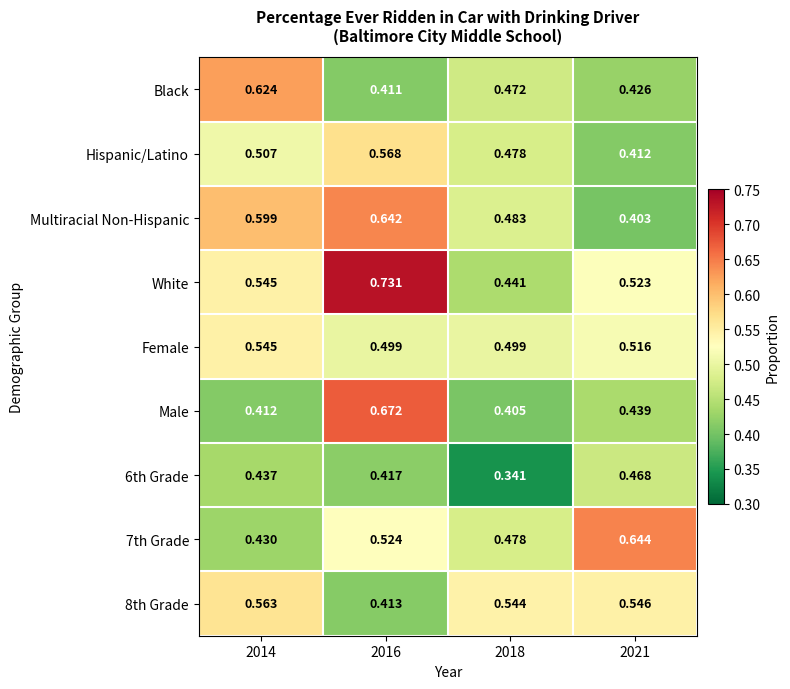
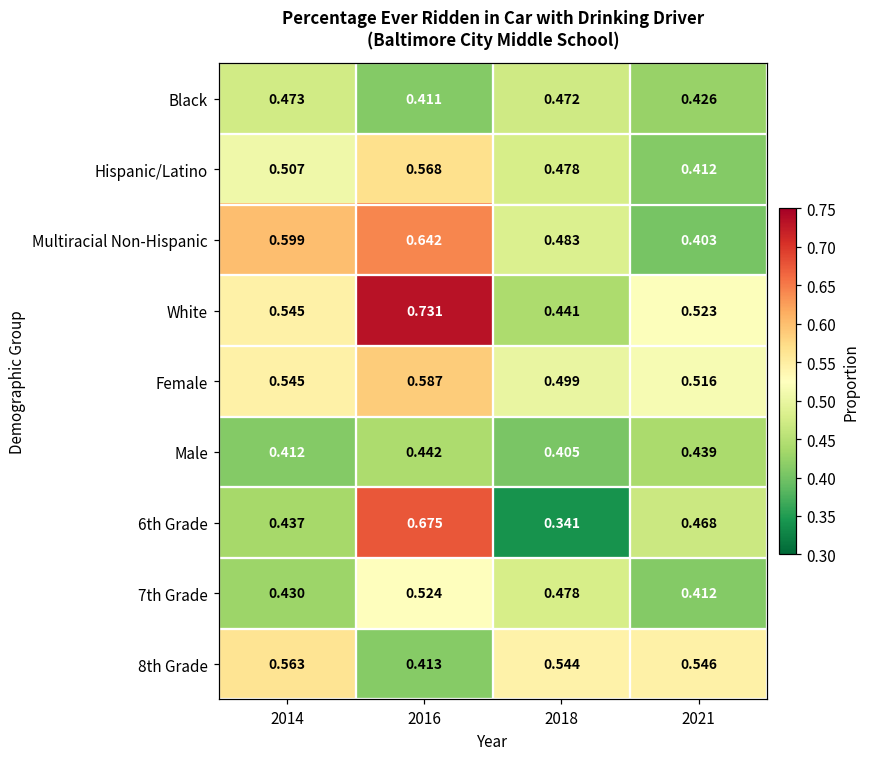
  {
    "Black": {
-     "2014": 0.624,
+     "2014": 0.473,
      "2016": 0.411,
      "2018": 0.472,
      "2021": 0.426
    },
    "Hispanic/Latino": {
      "2014": 0.507,
      "2016": 0.568,
      "2018": 0.478,
      "2021": 0.412
    },
    "Multiracial Non-Hispanic": {
      "2014": 0.599,
      "2016": 0.642,
      "2018": 0.483,
      "2021": 0.403
    },
    "White": {
      "2014": 0.545,
      "2016": 0.731,
      "2018": 0.441,
      "2021": 0.523
    },
    "Female": {
      "2014": 0.545,
-     "2016": 0.499,
+     "2016": 0.587,
      "2018": 0.499,
      "2021": 0.516
    },
    "Male": {
      "2014": 0.412,
-     "2016": 0.672,
+     "2016": 0.442,
      "2018": 0.405,
      "2021": 0.439
    },
    "6th Grade": {
      "2014": 0.437,
-     "2016": 0.417,
+     "2016": 0.675,
      "2018": 0.341,
      "2021": 0.468
    },
    "7th Grade": {
      "2014": 0.430,
      "2016": 0.524,
      "2018": 0.478,
-     "2021": 0.644
+     "2021": 0.412
    },
    "8th Grade": {
      "2014": 0.563,
      "2016": 0.413,
      "2018": 0.544,
      "2021": 0.546
    }
  }
